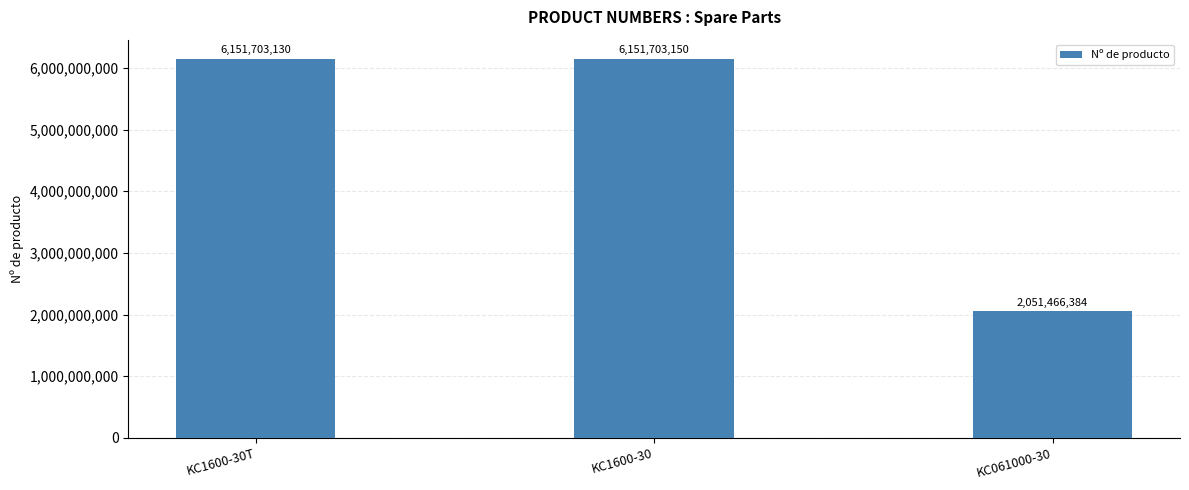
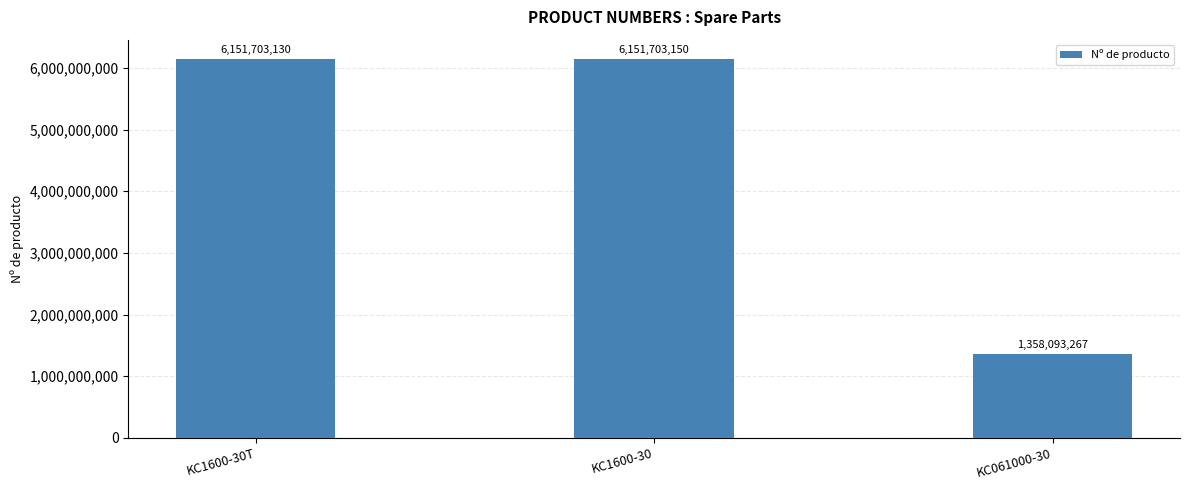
  {
    "KC1600-30T": "6,151,703,130",
    "KC1600-30": "6,151,703,150",
-   "KC061000-30": "2,051,466,384"
+   "KC061000-30": "1,358,093,267"
  }
